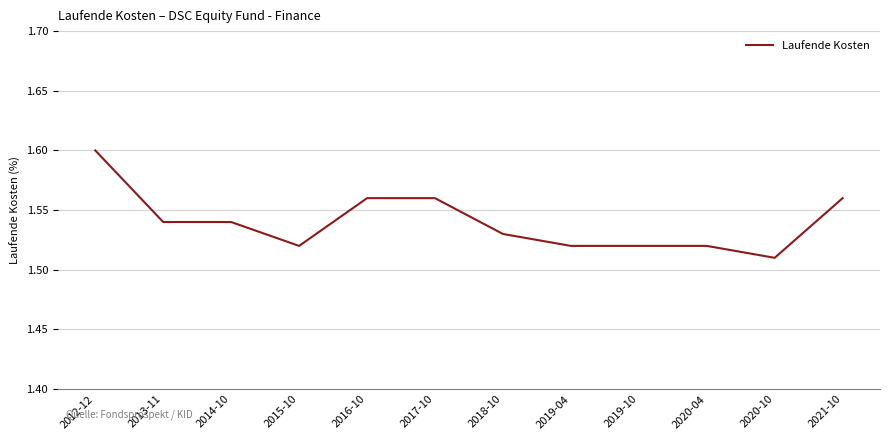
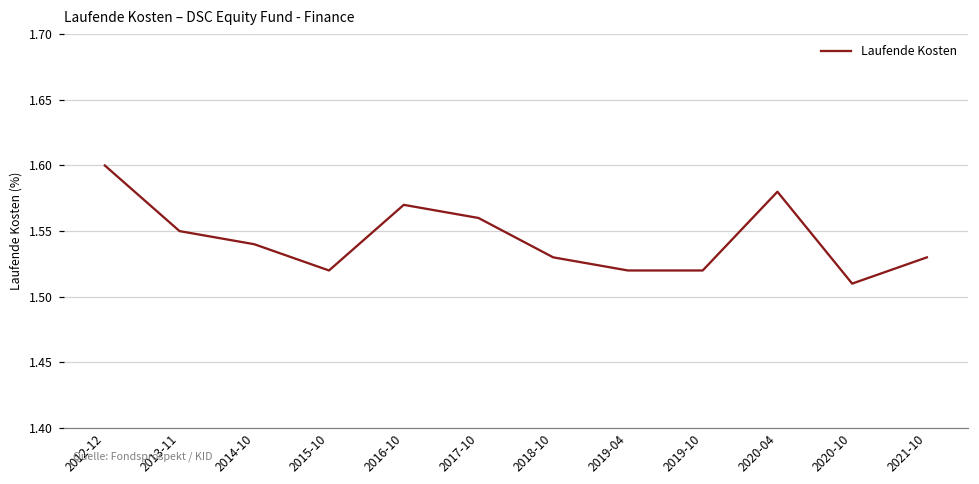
  {
    "2012-12": 1.60,
-   "2013-11": 1.54,
+   "2013-11": 1.55,
    "2014-10": 1.54,
    "2015-10": 1.52,
-   "2016-10": 1.56,
+   "2016-10": 1.57,
    "2017-10": 1.56,
    "2018-10": 1.53,
    "2019-04": 1.52,
    "2019-10": 1.52,
-   "2020-04": 1.52,
+   "2020-04": 1.58,
    "2020-10": 1.51,
-   "2021-10": 1.56
+   "2021-10": 1.53
  }
